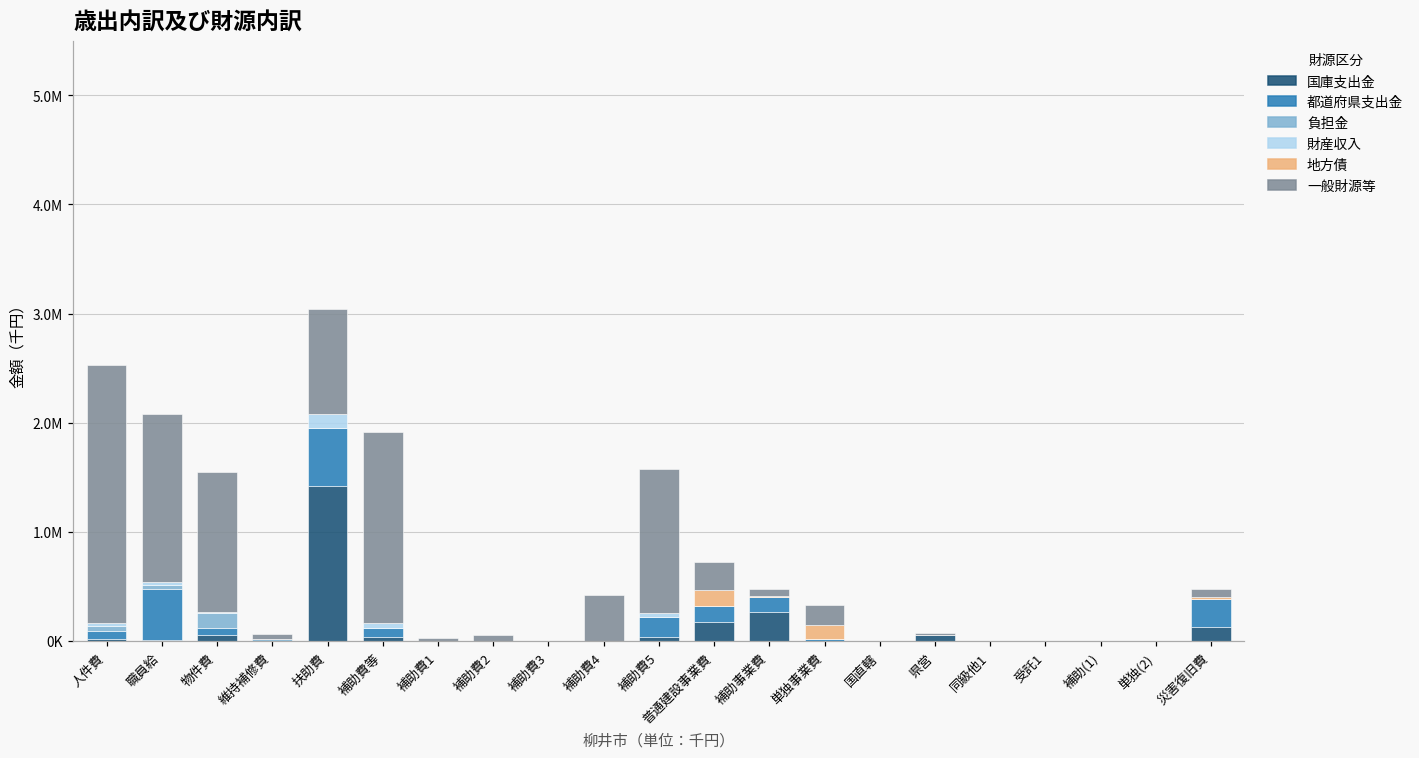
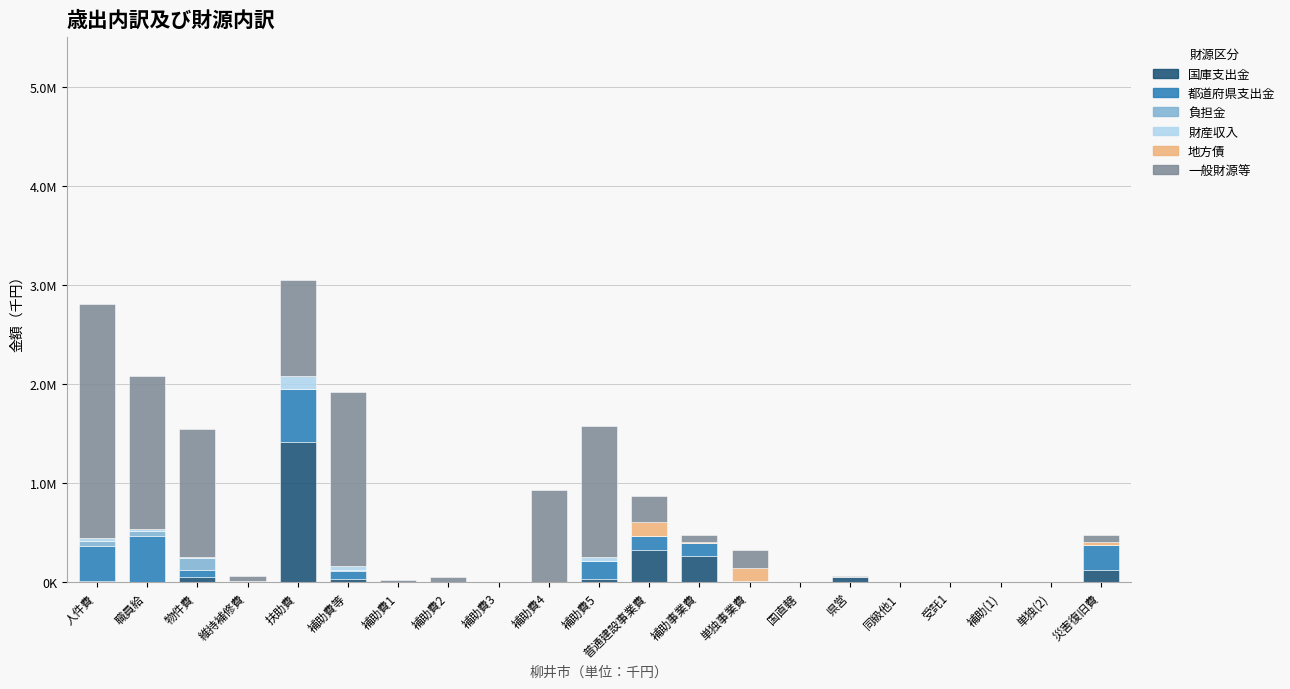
  {
    "国庫支出金": {
      "物件費": 100000,
      "扶助費": 1400000,
      "補助費等": 0,
      "補助費1": 0,
      "補助費2": 0,
      "補助費3": 0,
      "補助費5": 0,
-     "普通建設事業費": 200000,
+     "普通建設事業費": 300000,
      "補助事業費": 300000,
      "単独事業費": 0,
      "国直轄": 0,
      "県営": 100000,
      "同級他1": 0,
      "受託1": 0,
      "補助(1)": 0,
      "単独(2)": 0,
      "災害復旧費": 100000
    },
    "都道府県支出金": {
-     "人件費": 100000,
+     "人件費": 300000,
      "職員給": 500000,
      "物件費": 100000,
      "扶助費": 500000,
      "補助費等": 100000,
      "補助費1": 0,
      "補助費2": 0,
      "補助費3": 0,
      "補助費5": 200000,
      "普通建設事業費": 100000,
      "補助事業費": 100000,
      "国直轄": 0,
      "県営": 0,
      "同級他1": 0,
      "受託1": 0,
      "補助(1)": 0,
      "単独(2)": 0,
      "災害復旧費": 300000
    },
    "負担金": {
      "人件費": 0,
      "職員給": 0,
      "物件費": 100000,
      "扶助費": 0,
      "補助費2": 0,
      "補助費3": 0,
      "補助費4": 0,
      "普通建設事業費": 0,
      "補助事業費": 0,
      "単独事業費": 0,
      "国直轄": 0,
      "県営": 0,
      "同級他1": 0,
      "受託1": 0,
      "補助(1)": 0,
      "単独(2)": 0,
      "災害復旧費": 0
    },
    "財産収入": {
      "人件費": 0,
      "扶助費": 100000,
      "補助費等": 0,
      "補助費1": 0,
      "補助費2": 0,
      "補助費3": 0,
      "補助費5": 0,
      "補助事業費": 0,
      "国直轄": 0,
      "同級他1": 0,
      "受託1": 0,
      "補助(1)": 0,
      "単独(2)": 0,
      "災害復旧費": 0
    },
    "地方債": {
      "人件費": 0,
      "職員給": 0,
      "物件費": 0,
      "維持補修費": 0,
      "扶助費": 0,
      "補助費等": 0,
      "補助費1": 0,
      "補助費2": 0,
      "補助費3": 0,
      "補助費4": 0,
      "補助費5": 0,
      "普通建設事業費": 100000,
      "単独事業費": 100000,
      "国直轄": 0,
      "県営": 0,
      "同級他1": 0,
      "受託1": 0,
      "補助(1)": 0,
      "単独(2)": 0
    },
    "一般財源等": {
      "人件費": 2400000,
      "職員給": 1500000,
      "物件費": 1300000,
      "維持補修費": 0,
      "扶助費": 1000000,
      "補助費等": 1800000,
      "補助費1": 0,
      "補助費2": 100000,
-     "補助費4": 400000,
+     "補助費4": 900000,
      "補助費5": 1300000,
      "普通建設事業費": 300000,
      "補助事業費": 100000,
      "単独事業費": 200000,
      "国直轄": 0,
      "同級他1": 0,
      "受託1": 0,
      "補助(1)": 0,
      "単独(2)": 0,
      "災害復旧費": 100000
    }
  }
